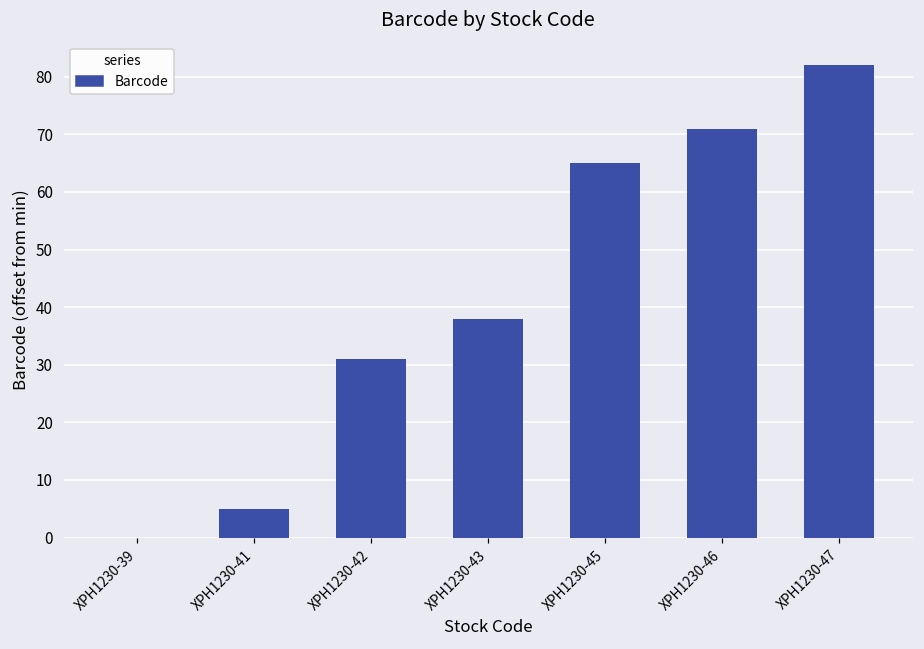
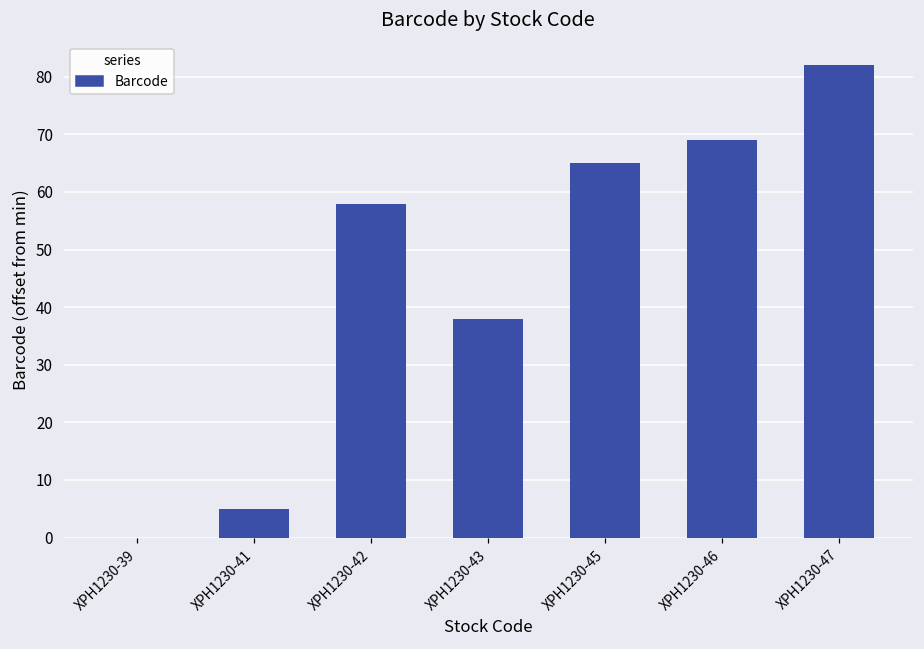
  {
    "XPH1230-39": 0,
    "XPH1230-41": 5,
-   "XPH1230-42": 31,
+   "XPH1230-42": 58,
    "XPH1230-43": 38,
    "XPH1230-45": 65,
-   "XPH1230-46": 71,
+   "XPH1230-46": 69,
    "XPH1230-47": 82
  }
